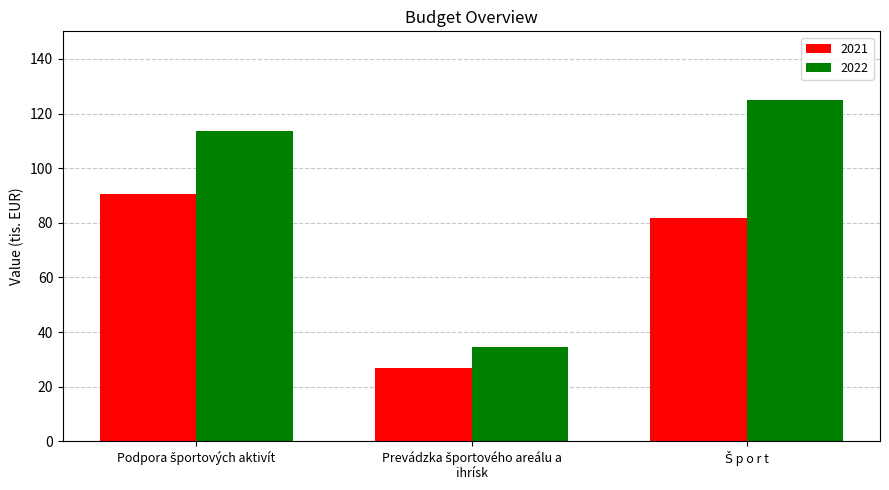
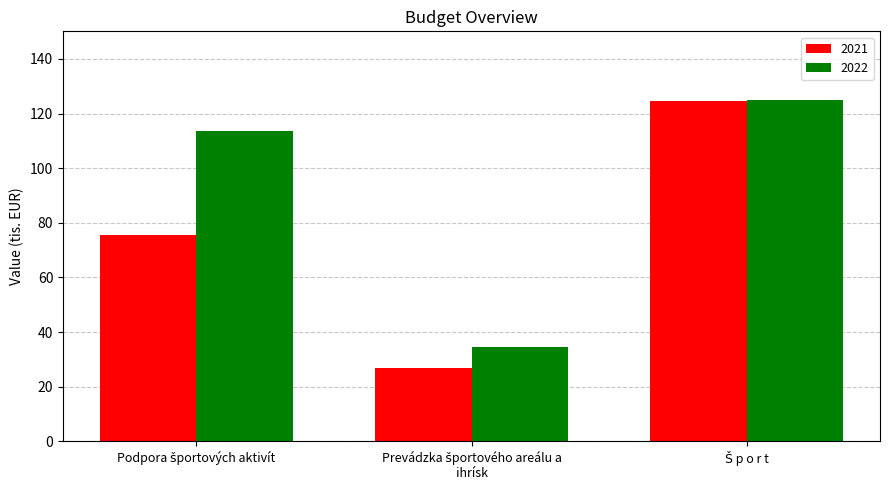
  {
    "2021": {
-     "Podpora športových aktivít": 91,
+     "Podpora športových aktivít": 76,
      "Prevádzka športového areálu a ihrísk": 27,
-     "Š p o r t": 82
+     "Š p o r t": 125
    },
    "2022": {
      "Podpora športových aktivít": 114,
      "Prevádzka športového areálu a ihrísk": 35,
      "Š p o r t": 125
    }
  }
